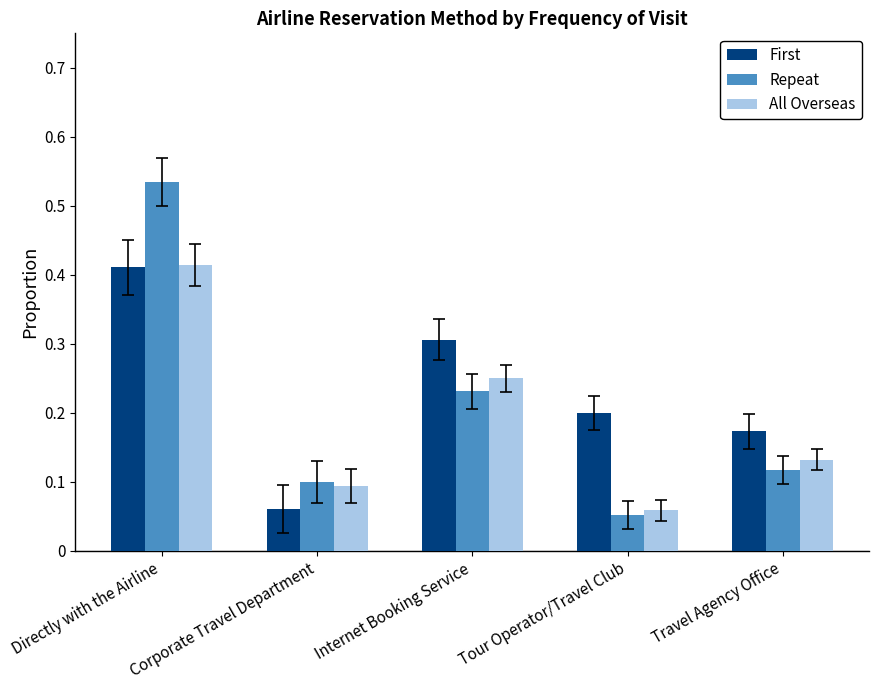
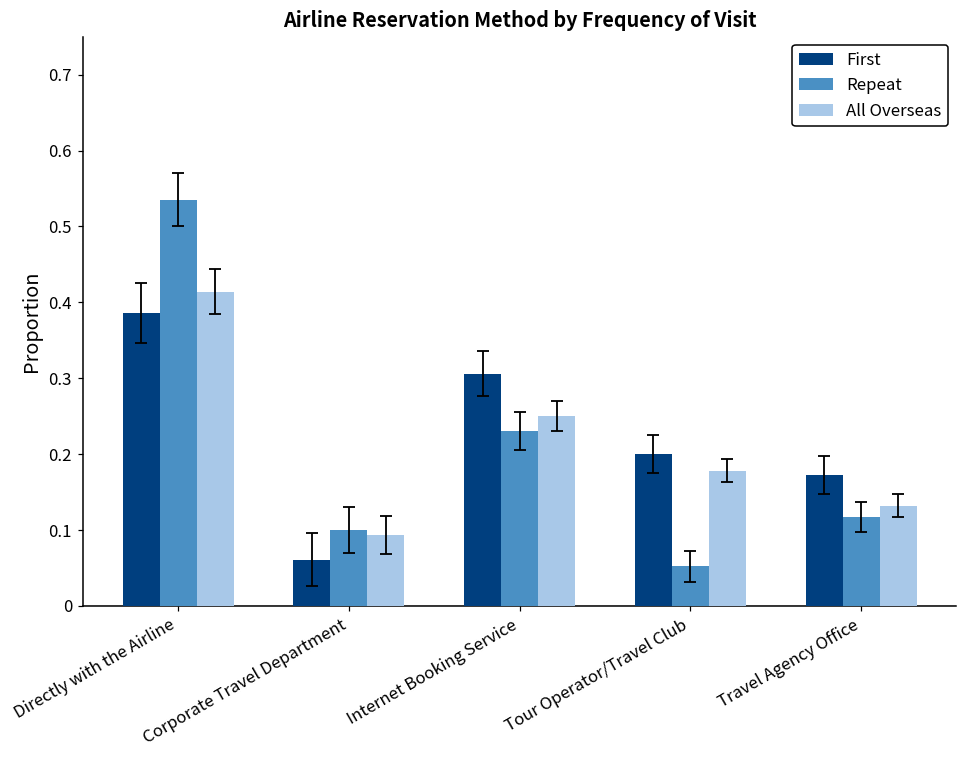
  {
    "First": {
-     "Directly with the Airline": 0.41,
+     "Directly with the Airline": 0.39,
      "Corporate Travel Department": 0.06,
      "Internet Booking Service": 0.31,
      "Tour Operator/Travel Club": 0.20,
      "Travel Agency Office": 0.17
    },
    "All Overseas": {
      "Directly with the Airline": 0.41,
      "Corporate Travel Department": 0.09,
      "Internet Booking Service": 0.25,
-     "Tour Operator/Travel Club": 0.06,
+     "Tour Operator/Travel Club": 0.18,
      "Travel Agency Office": 0.13
    }
  }
